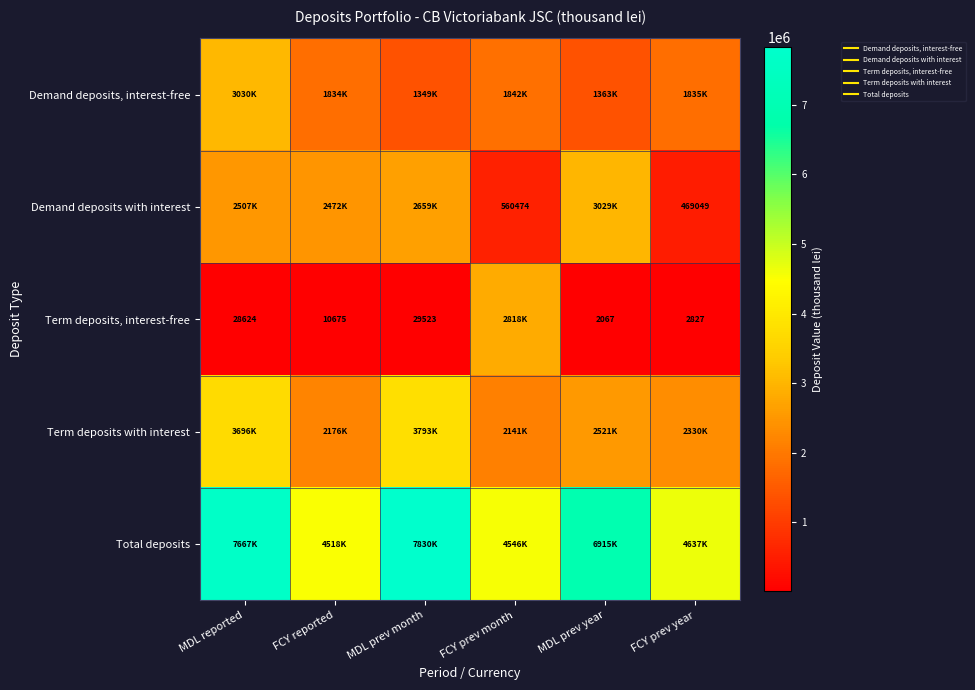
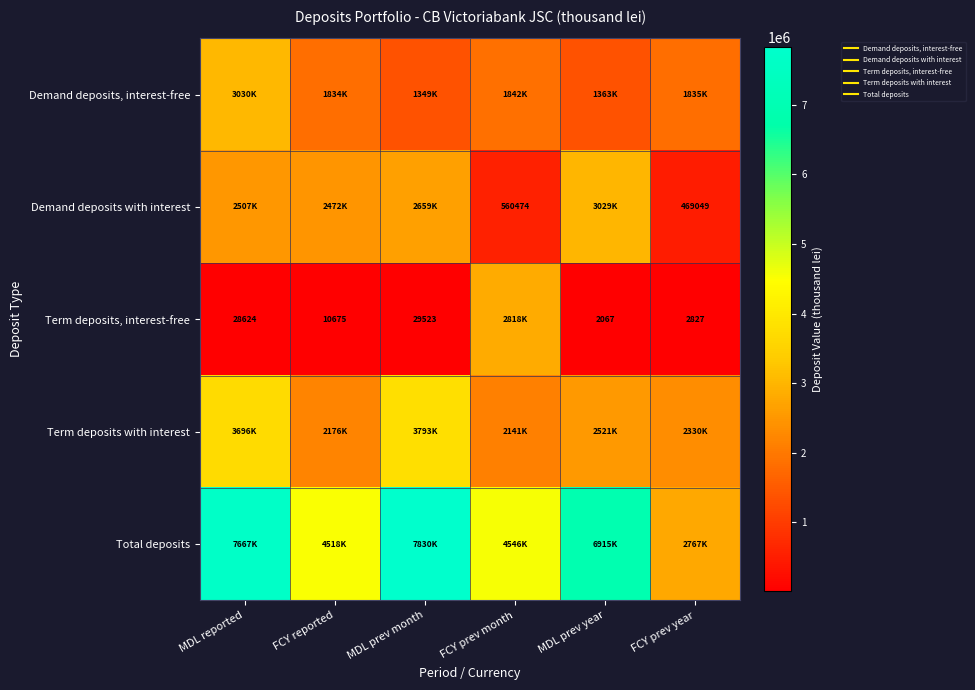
  {
    "Demand deposits, interest-free": {
      "MDL reported": "3030K",
      "FCY reported": "1834K",
      "MDL prev month": "1349K",
      "FCY prev month": "1842K",
      "MDL prev year": "1363K",
      "FCY prev year": "1835K"
    },
    "Demand deposits with interest": {
      "MDL reported": "2507K",
      "FCY reported": "2472K",
      "MDL prev month": "2659K",
      "FCY prev month": "560474",
      "MDL prev year": "3029K",
      "FCY prev year": "469049"
    },
    "Term deposits, interest-free": {
      "MDL reported": "28624",
      "FCY reported": "10675",
      "MDL prev month": "29523",
      "FCY prev month": "2818K",
      "MDL prev year": "2067",
      "FCY prev year": "2827"
    },
    "Term deposits with interest": {
      "MDL reported": "3696K",
      "FCY reported": "2176K",
      "MDL prev month": "3793K",
      "FCY prev month": "2141K",
      "MDL prev year": "2521K",
      "FCY prev year": "2330K"
    },
    "Total deposits": {
      "MDL reported": "7667K",
      "FCY reported": "4518K",
      "MDL prev month": "7830K",
      "FCY prev month": "4546K",
      "MDL prev year": "6915K",
-     "FCY prev year": "4637K"
+     "FCY prev year": "2767K"
    }
  }
